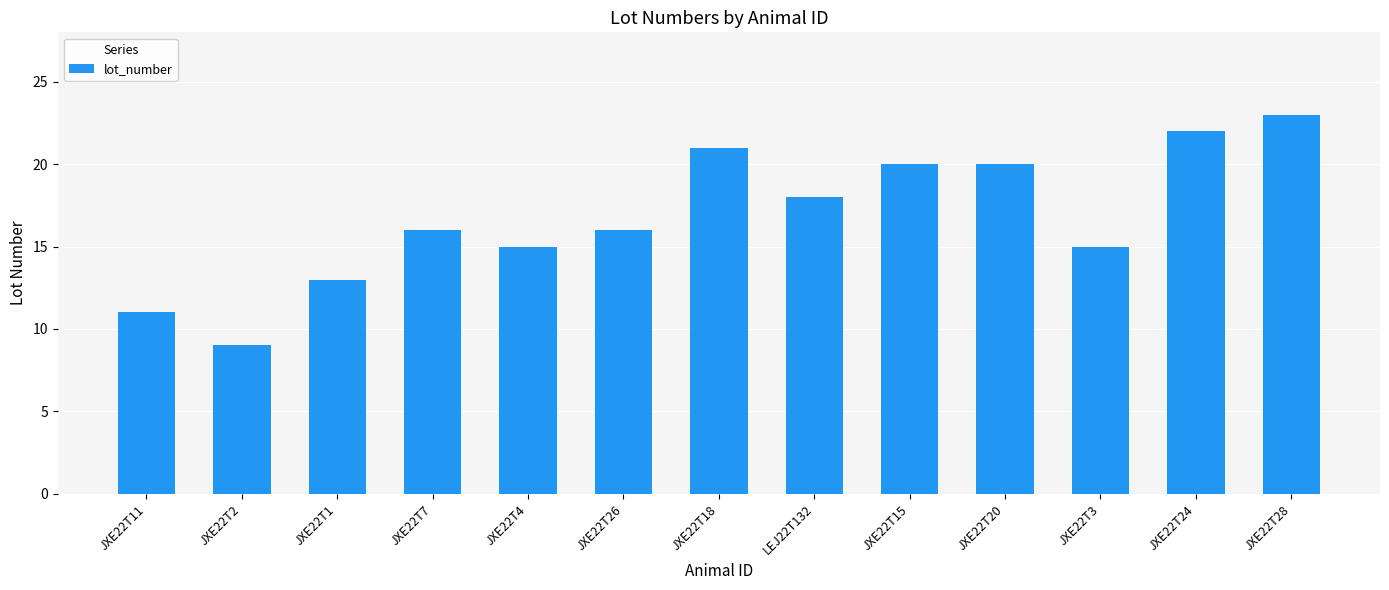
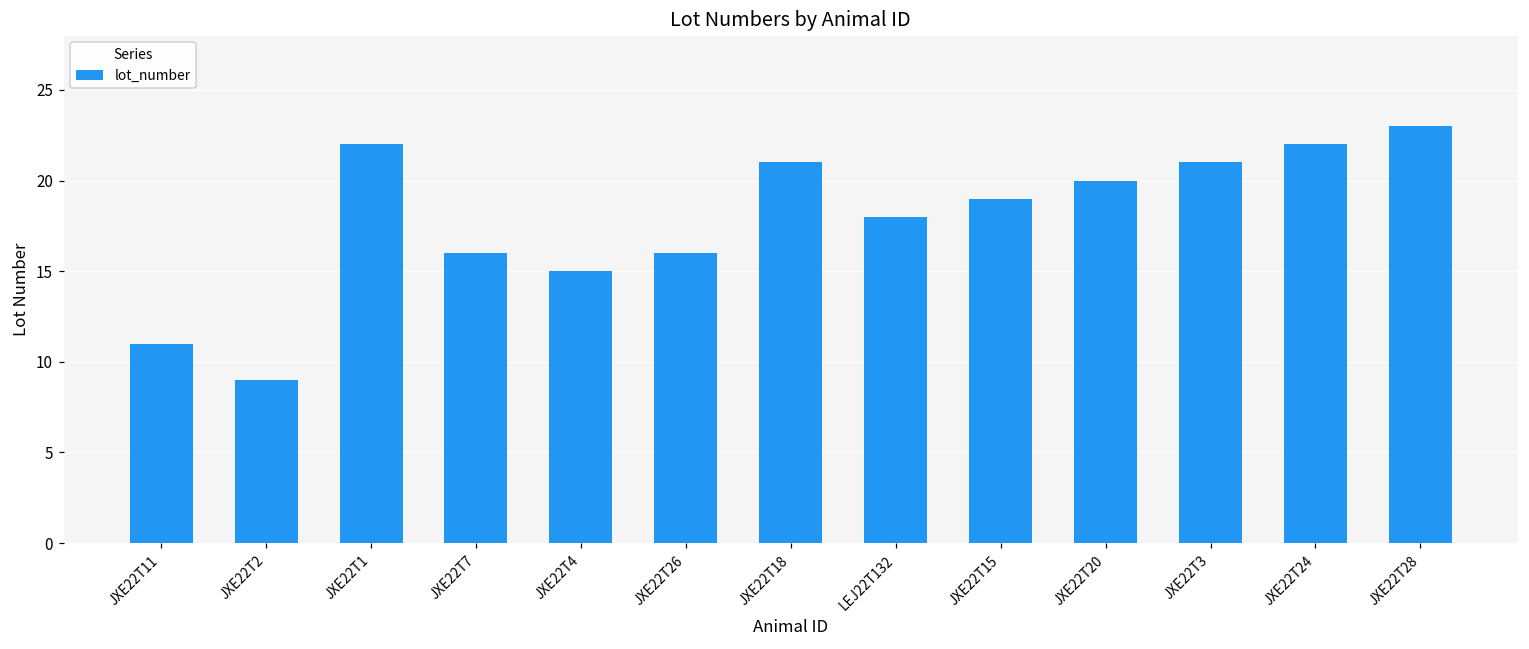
  {
    "JXE22T11": 11,
    "JXE22T2": 9,
-   "JXE22T1": 13,
+   "JXE22T1": 22,
    "JXE22T7": 16,
    "JXE22T4": 15,
    "JXE22T26": 16,
    "JXE22T18": 21,
    "LEJ22T132": 18,
-   "JXE22T15": 20,
+   "JXE22T15": 19,
    "JXE22T20": 20,
-   "JXE22T3": 15,
+   "JXE22T3": 21,
    "JXE22T24": 22,
    "JXE22T28": 23
  }
